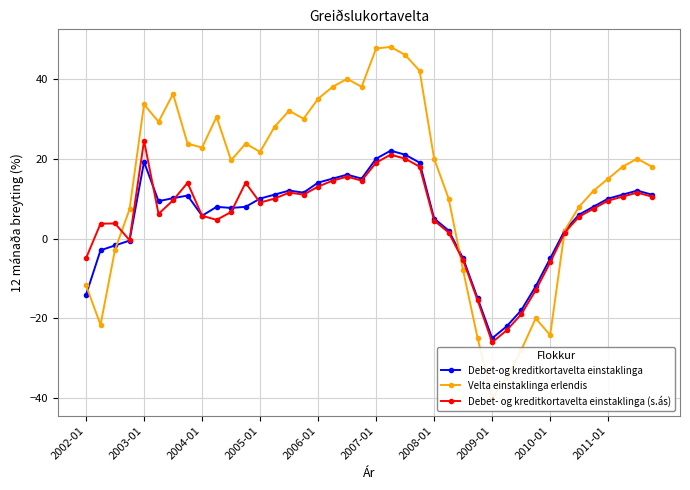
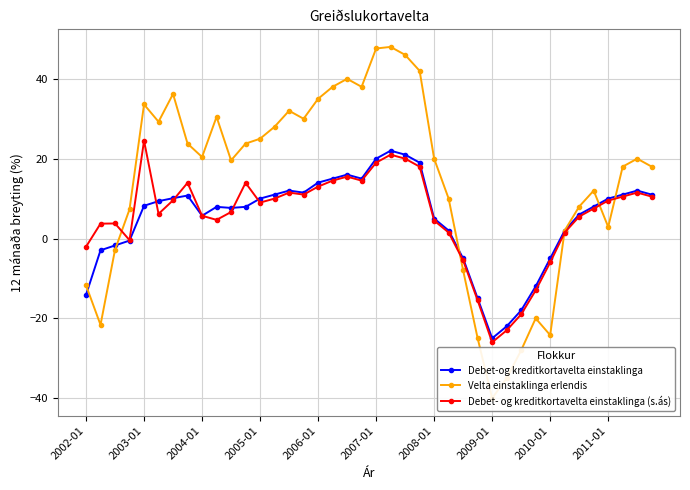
  {
    "Debet-og kreditkortavelta einstaklinga": {
      "2002-01": -14,
-     "2003-01": 19,
+     "2003-01": 8,
      "2005-01": 10,
      "2006-01": 14,
      "2007-01": 20,
      "2009-01": -25,
      "2010-01": -5
    },
    "Velta einstaklinga erlendis": {
      "2002-01": -12,
      "2003-01": 34,
-     "2004-01": 23,
-     "2005-01": 22,
+     "2004-01": 20,
+     "2005-01": 25,
      "2006-01": 35,
      "2007-01": 48,
      "2008-01": 20,
      "2010-01": -24,
-     "2011-01": 15
+     "2011-01": 3
    },
    "Debet- og kreditkortavelta einstaklinga (s.ás)": {
-     "2002-01": -5,
+     "2002-01": -2,
      "2003-01": 25,
      "2005-01": 9,
      "2006-01": 13,
      "2007-01": 19,
      "2009-01": -26,
      "2010-01": -6
    }
  }
